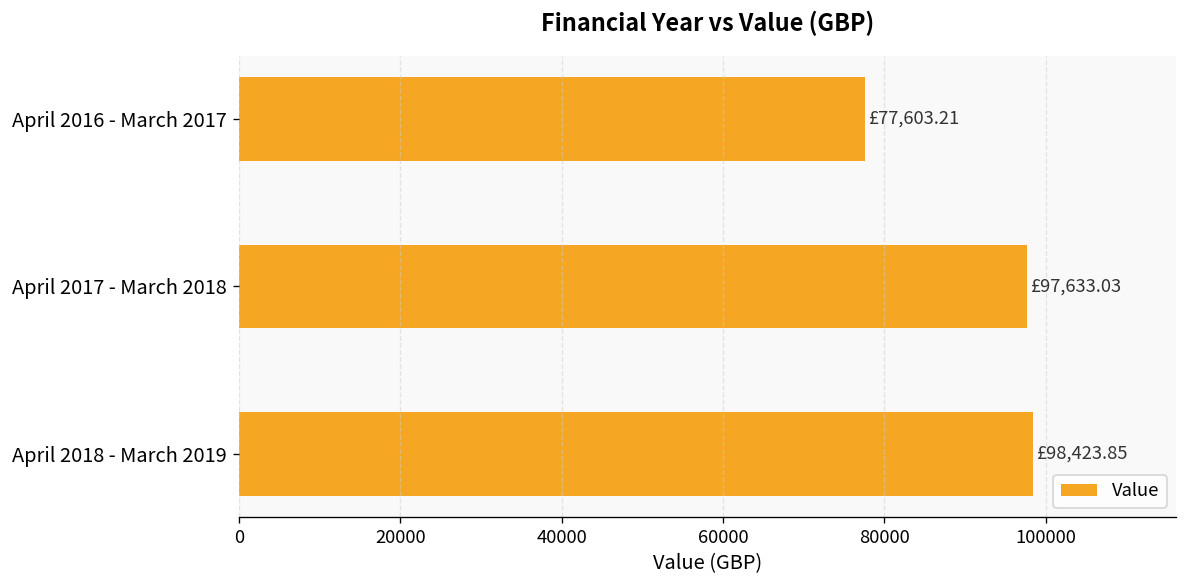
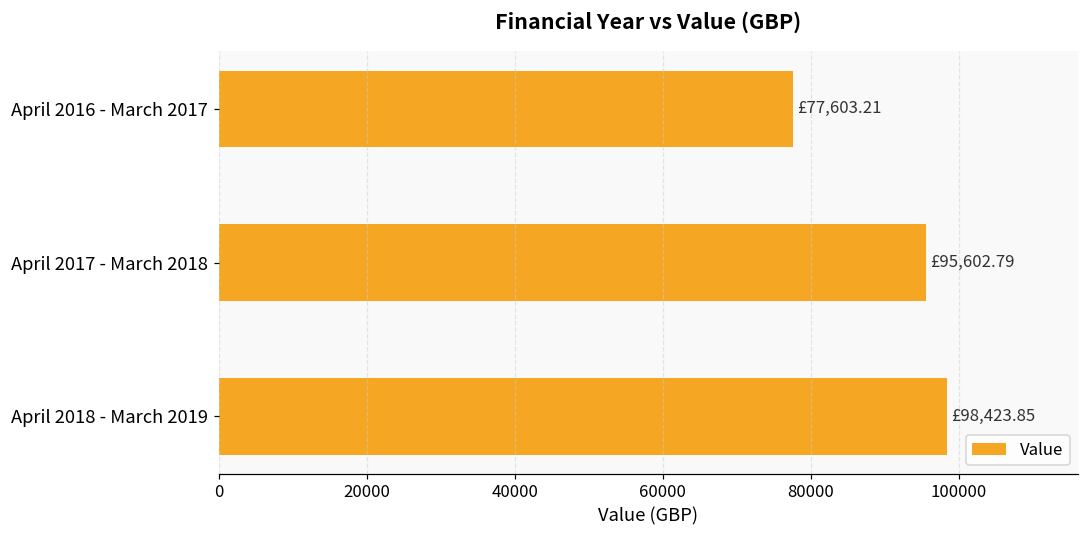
  {
    "April 2016 - March 2017": "£77,603.21",
-   "April 2017 - March 2018": "£97,633.03",
+   "April 2017 - March 2018": "£95,602.79",
    "April 2018 - March 2019": "£98,423.85"
  }
